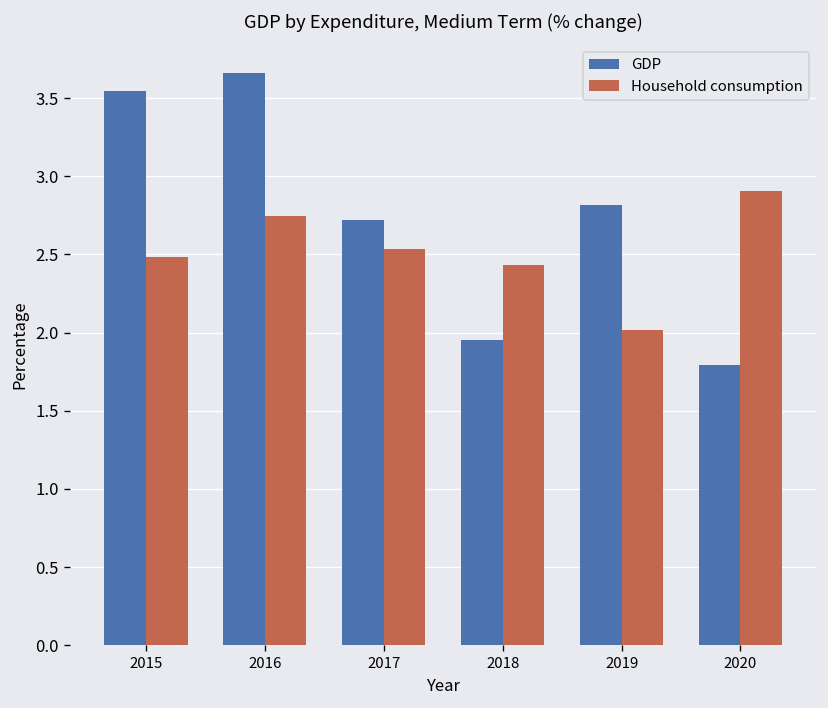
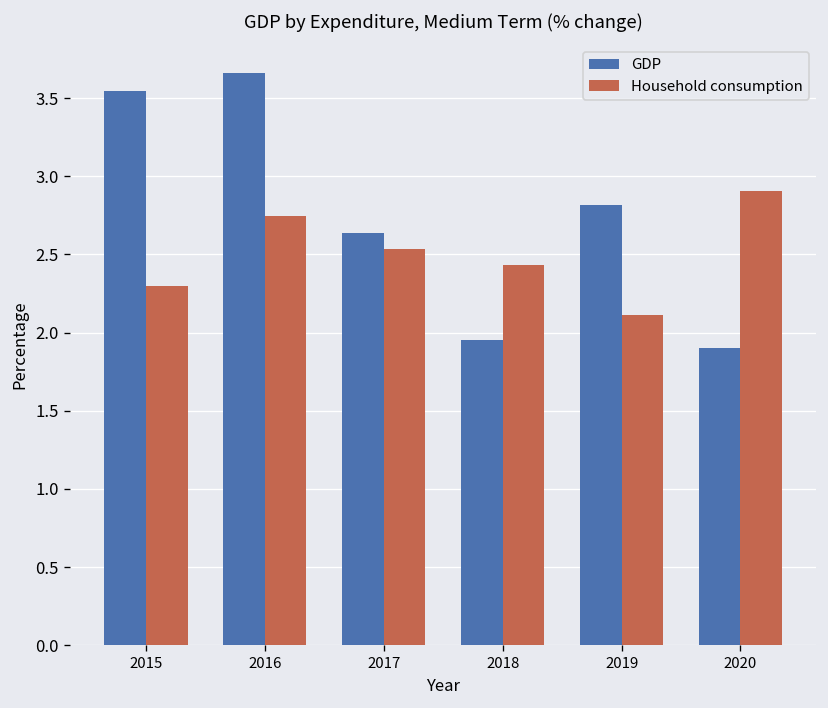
  {
    "GDP": {
      "2015": 3.54,
      "2016": 3.66,
-     "2017": 2.72,
+     "2017": 2.64,
      "2018": 1.95,
      "2019": 2.82,
-     "2020": 1.79
+     "2020": 1.90
    },
    "Household consumption": {
-     "2015": 2.48,
+     "2015": 2.30,
      "2016": 2.75,
      "2017": 2.53,
      "2018": 2.43,
-     "2019": 2.01,
+     "2019": 2.11,
      "2020": 2.91
    }
  }
